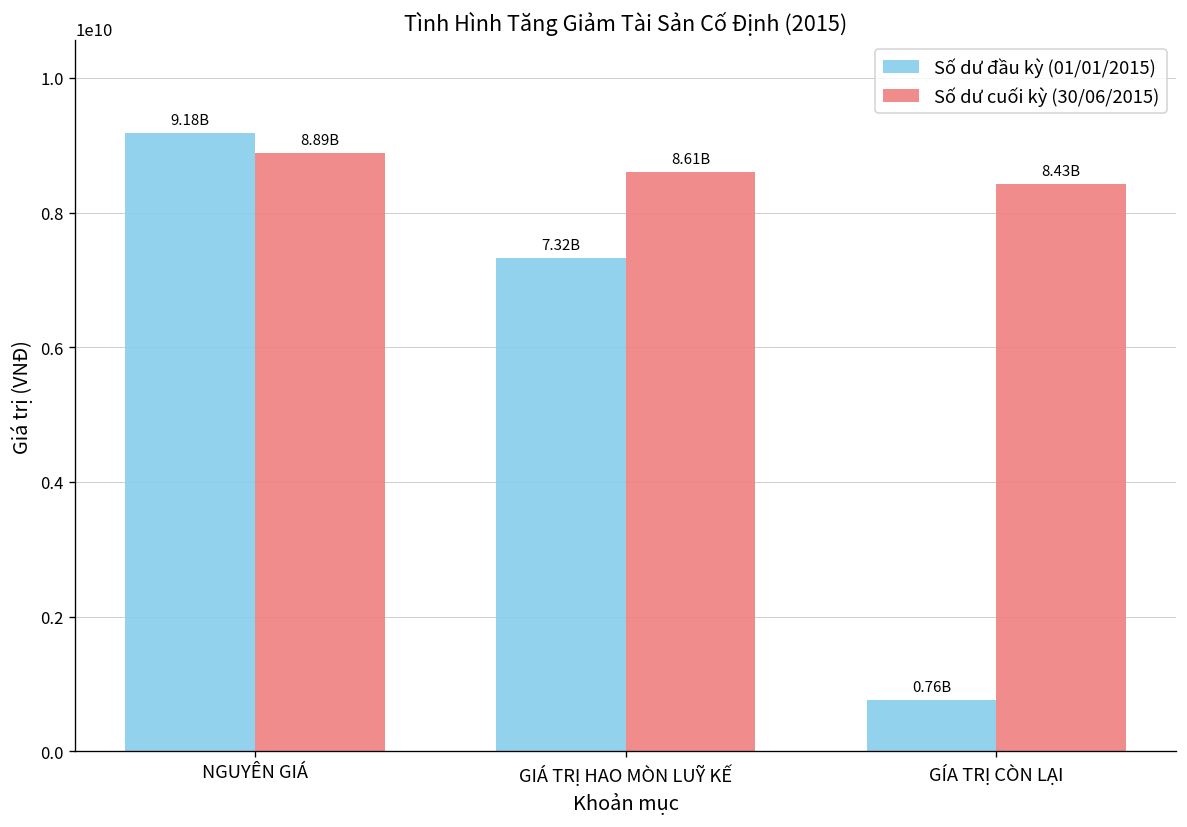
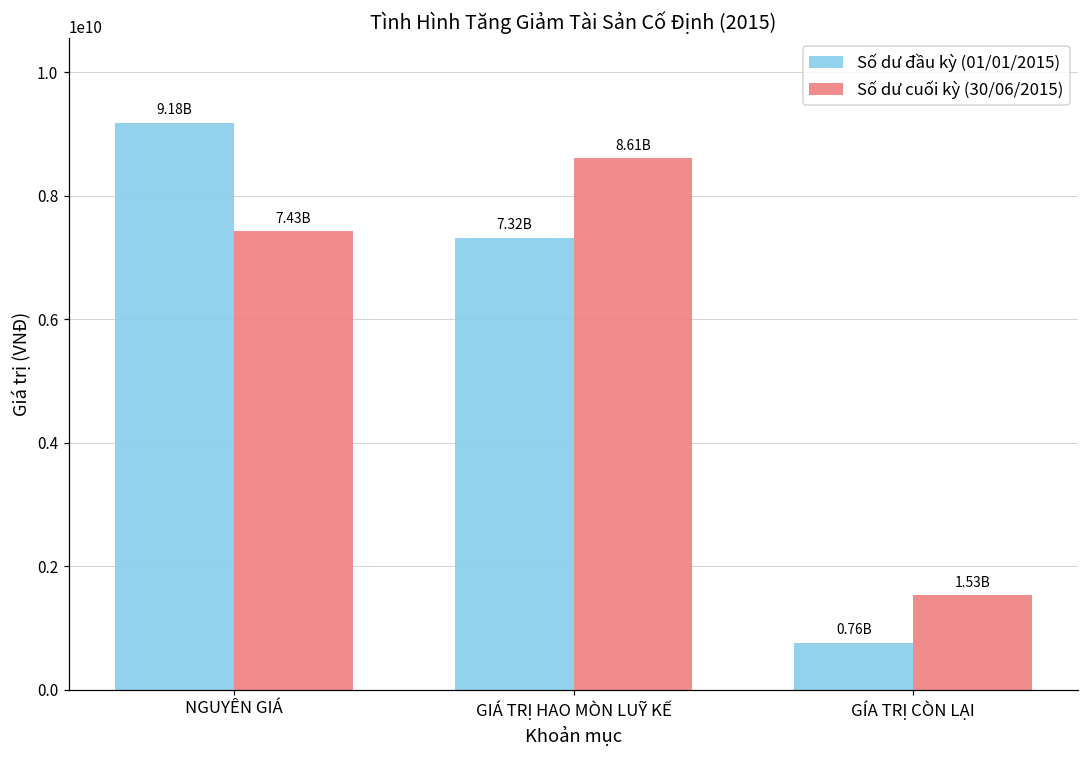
  {
    "Số dư đầu kỳ (01/01/2015)": {
      "NGUYÊN GIÁ": "9.18B",
      "GIÁ TRỊ HAO MÒN LUỸ KẾ": "7.32B",
      "GÍA TRỊ CÒN LẠI": "0.76B"
    },
    "Số dư cuối kỳ (30/06/2015)": {
-     "NGUYÊN GIÁ": "8.89B",
+     "NGUYÊN GIÁ": "7.43B",
      "GIÁ TRỊ HAO MÒN LUỸ KẾ": "8.61B",
-     "GÍA TRỊ CÒN LẠI": "8.43B"
+     "GÍA TRỊ CÒN LẠI": "1.53B"
    }
  }
